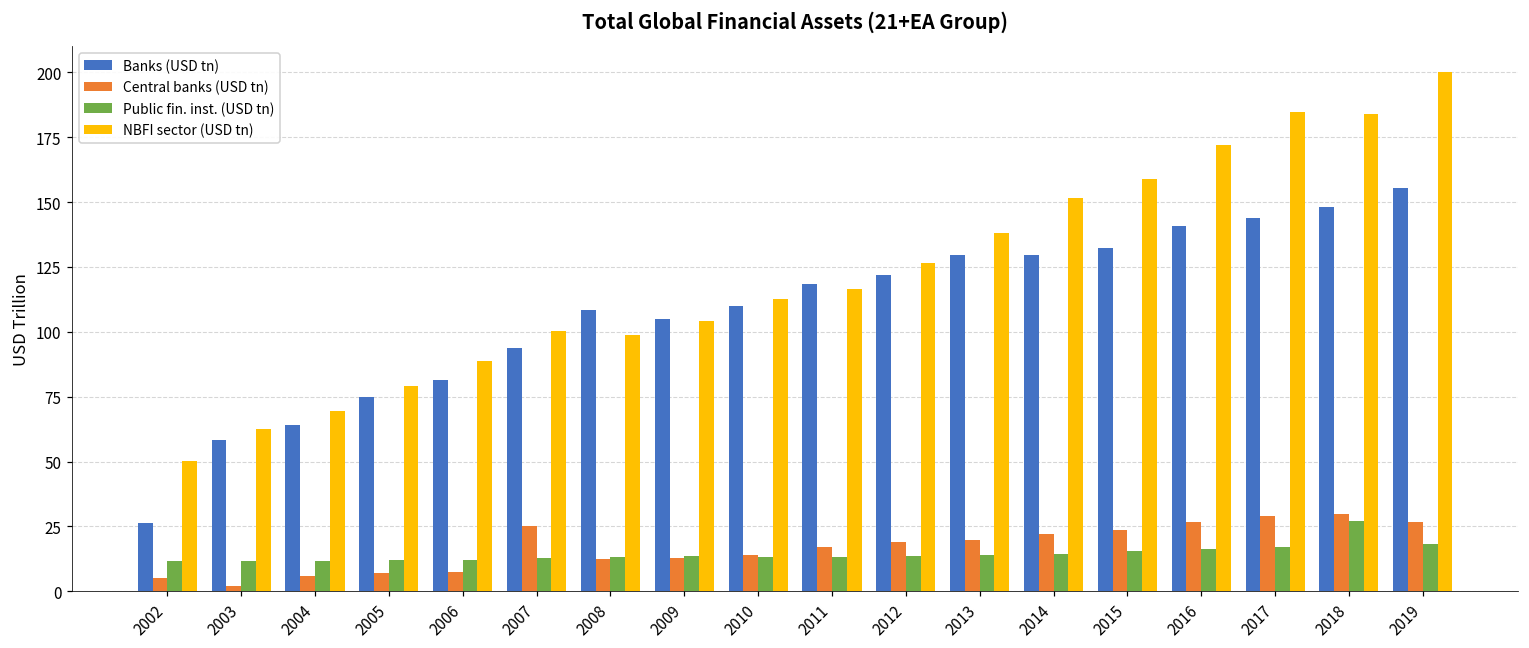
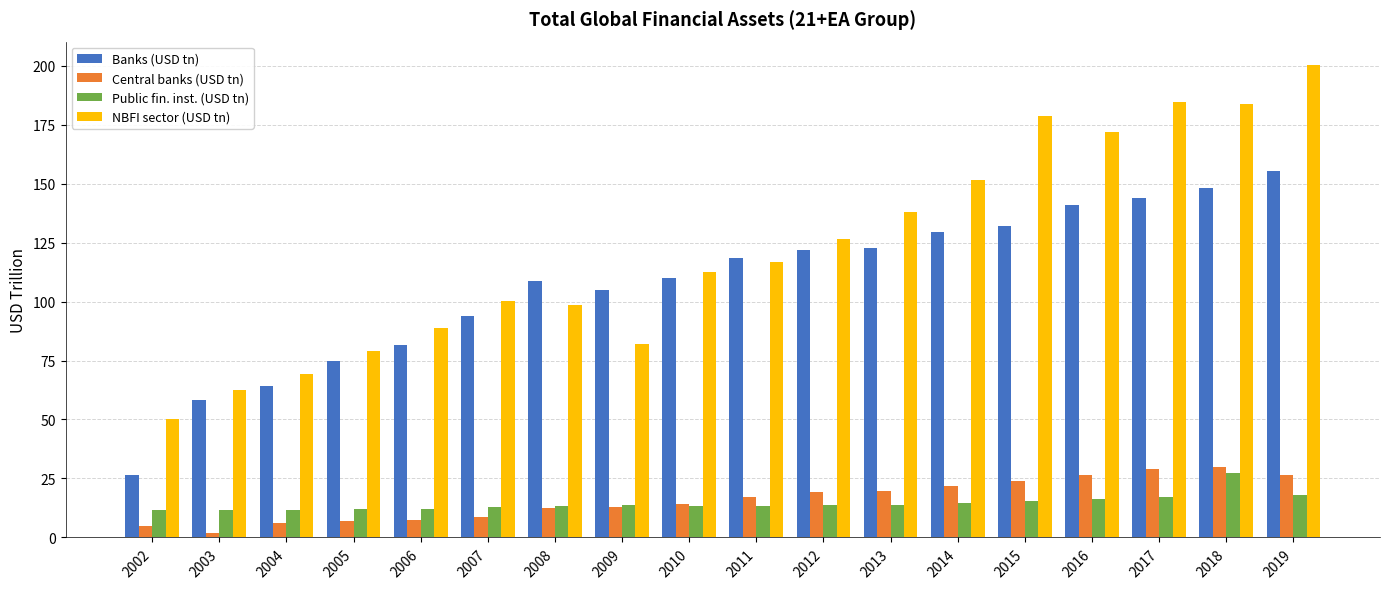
  {
    "Banks (USD tn)": {
      "2002": 26,
      "2003": 58,
      "2004": 64,
      "2005": 75,
      "2006": 82,
      "2007": 94,
      "2008": 109,
      "2009": 105,
      "2010": 110,
      "2011": 119,
      "2012": 122,
-     "2013": 130,
+     "2013": 123,
      "2014": 129,
      "2015": 132,
      "2016": 141,
      "2017": 144,
      "2018": 148,
      "2019": 155
    },
    "Central banks (USD tn)": {
      "2002": 5,
      "2003": 2,
      "2004": 6,
      "2005": 7,
      "2006": 7,
-     "2007": 25,
+     "2007": 9,
      "2008": 13,
      "2009": 13,
      "2010": 14,
      "2011": 17,
      "2012": 19,
      "2013": 20,
      "2014": 22,
      "2015": 24,
      "2016": 27,
      "2017": 29,
      "2018": 30,
      "2019": 27
    },
    "Public fin. inst. (USD tn)": {
      "2002": 12,
      "2003": 12,
      "2004": 12,
      "2005": 12,
      "2006": 12,
      "2007": 13,
      "2008": 13,
      "2009": 14,
      "2010": 13,
      "2011": 13,
      "2012": 14,
      "2013": 14,
      "2014": 15,
      "2015": 15,
      "2016": 16,
      "2017": 17,
      "2018": 27,
      "2019": 18
    },
    "NBFI sector (USD tn)": {
      "2002": 50,
      "2003": 62,
      "2004": 69,
      "2005": 79,
      "2006": 89,
      "2007": 100,
      "2008": 99,
-     "2009": 104,
+     "2009": 82,
      "2010": 113,
      "2011": 117,
      "2012": 127,
      "2013": 138,
      "2014": 151,
-     "2015": 159,
+     "2015": 179,
      "2016": 172,
      "2017": 185,
      "2018": 184,
      "2019": 200
    }
  }
